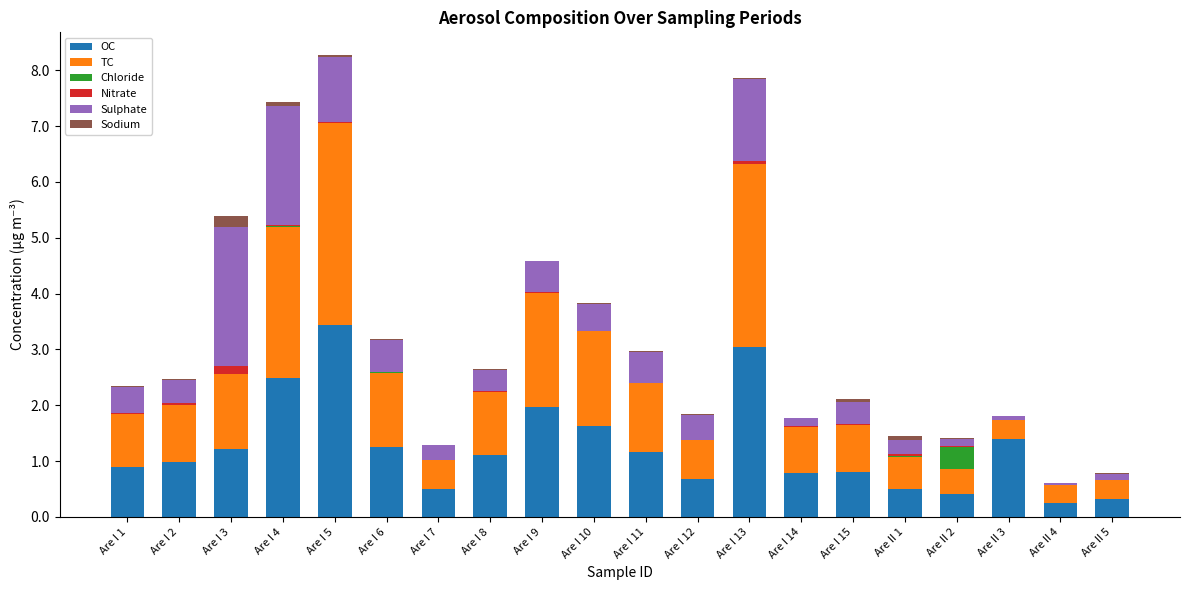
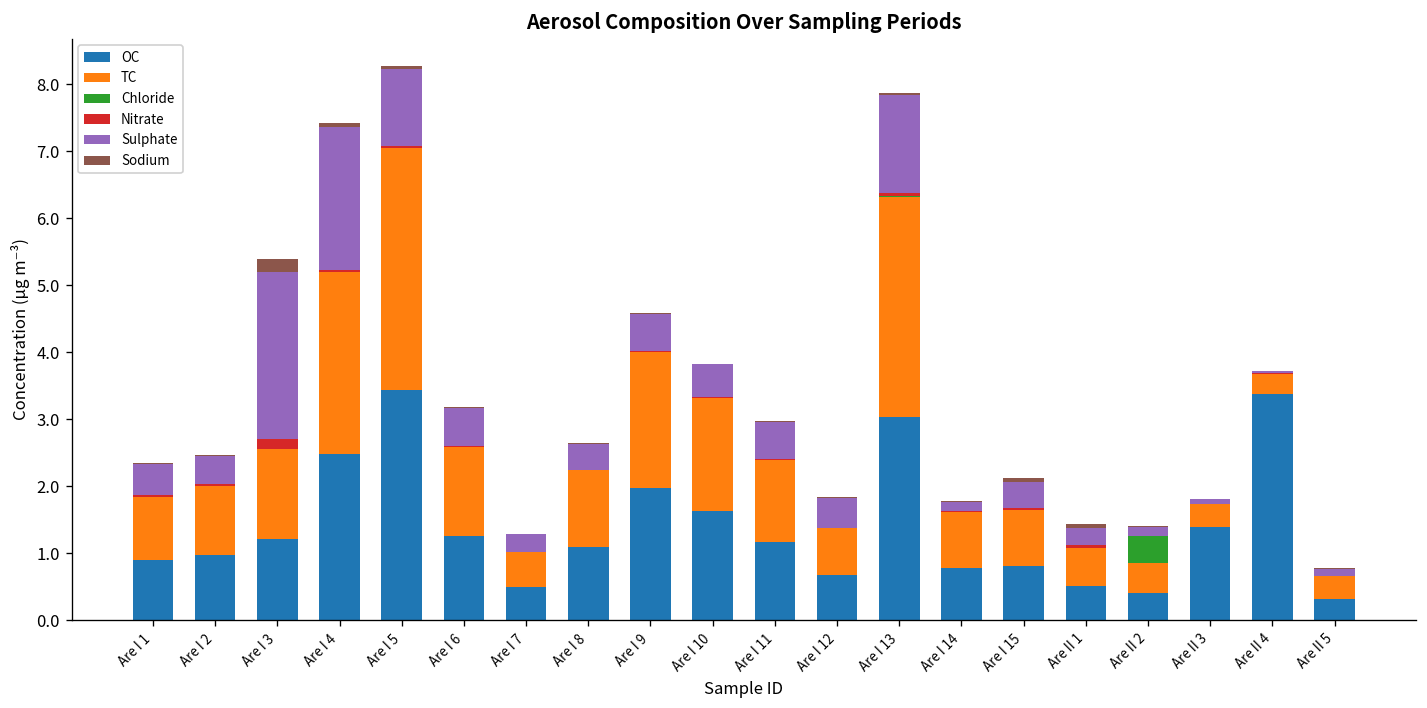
  {
    "OC": {
      "Are I 1": 0.9,
      "Are I 2": 1.0,
      "Are I 3": 1.2,
      "Are I 4": 2.5,
      "Are I 5": 3.4,
      "Are I 6": 1.3,
      "Are I 7": 0.5,
      "Are I 8": 1.1,
      "Are I 9": 2.0,
      "Are I 10": 1.6,
      "Are I 11": 1.2,
      "Are I 12": 0.7,
      "Are I 13": 3.0,
      "Are I 14": 0.8,
      "Are I 15": 0.8,
      "Are II 1": 0.5,
      "Are II 2": 0.4,
      "Are II 3": 1.4,
-     "Are II 4": 0.3,
+     "Are II 4": 3.4,
      "Are II 5": 0.3
    },
    "TC": {
      "Are I 1": 0.9,
      "Are I 2": 1.0,
      "Are I 3": 1.3,
      "Are I 4": 2.7,
      "Are I 5": 3.6,
      "Are I 6": 1.3,
      "Are I 7": 0.5,
      "Are I 8": 1.1,
      "Are I 9": 2.0,
      "Are I 10": 1.7,
      "Are I 11": 1.2,
      "Are I 12": 0.7,
      "Are I 13": 3.3,
      "Are I 14": 0.8,
      "Are I 15": 0.8,
      "Are II 1": 0.6,
      "Are II 2": 0.4,
      "Are II 3": 0.3,
      "Are II 4": 0.3,
      "Are II 5": 0.3
    },
    "Chloride": {
      "Are II 2": 0.4
    },
    "Nitrate": {
      "Are I 3": 0.1
    },
    "Sulphate": {
      "Are I 1": 0.5,
      "Are I 2": 0.4,
      "Are I 3": 2.5,
      "Are I 4": 2.1,
      "Are I 5": 1.2,
      "Are I 6": 0.6,
      "Are I 7": 0.3,
      "Are I 8": 0.4,
      "Are I 9": 0.6,
      "Are I 10": 0.5,
      "Are I 11": 0.6,
      "Are I 12": 0.4,
      "Are I 13": 1.5,
      "Are I 14": 0.1,
      "Are I 15": 0.4,
      "Are II 1": 0.3,
      "Are II 2": 0.1,
      "Are II 3": 0.1,
      "Are II 5": 0.1
    },
    "Sodium": {
      "Are I 3": 0.2,
      "Are I 4": 0.1,
      "Are I 15": 0.1,
      "Are II 1": 0.1
    }
  }
